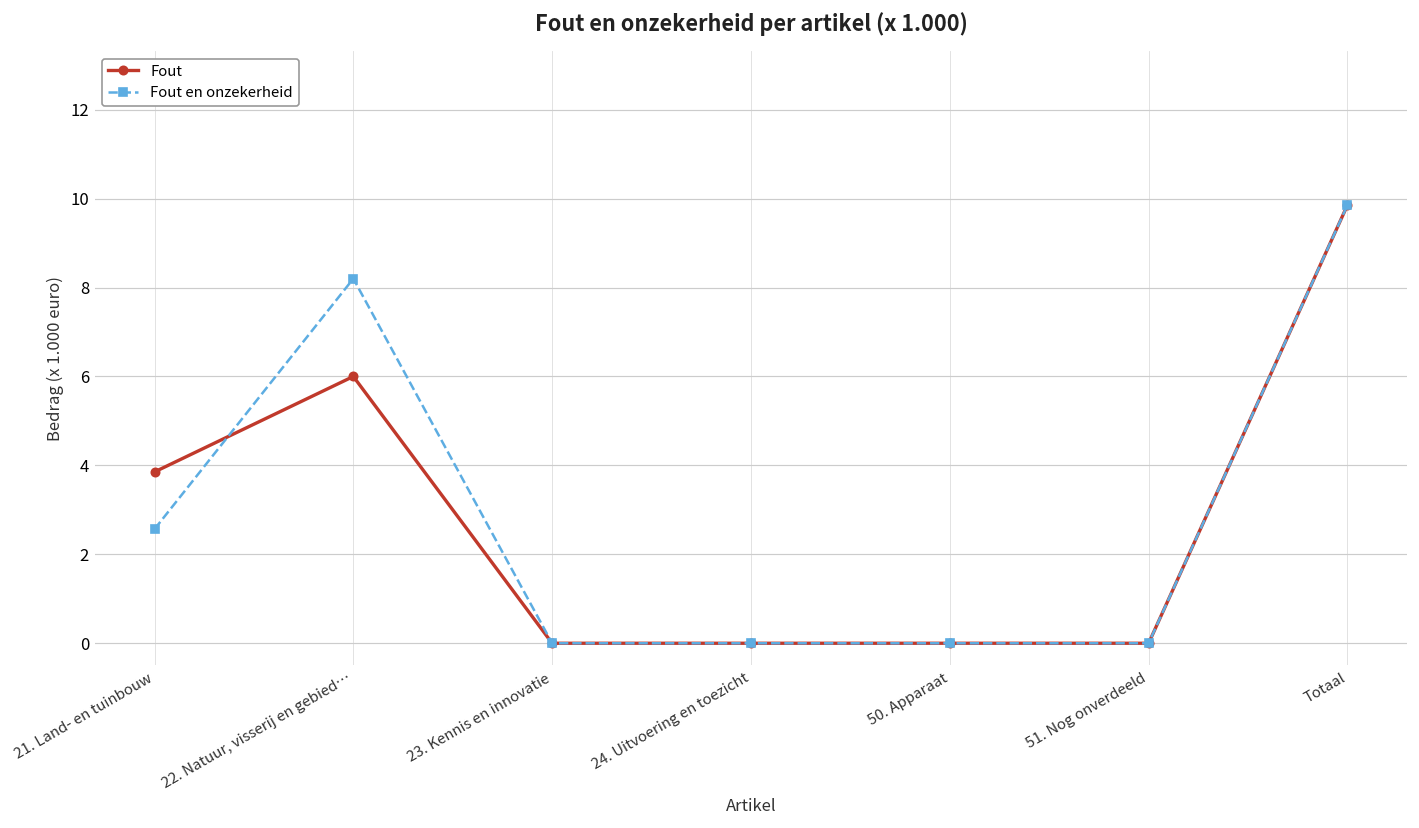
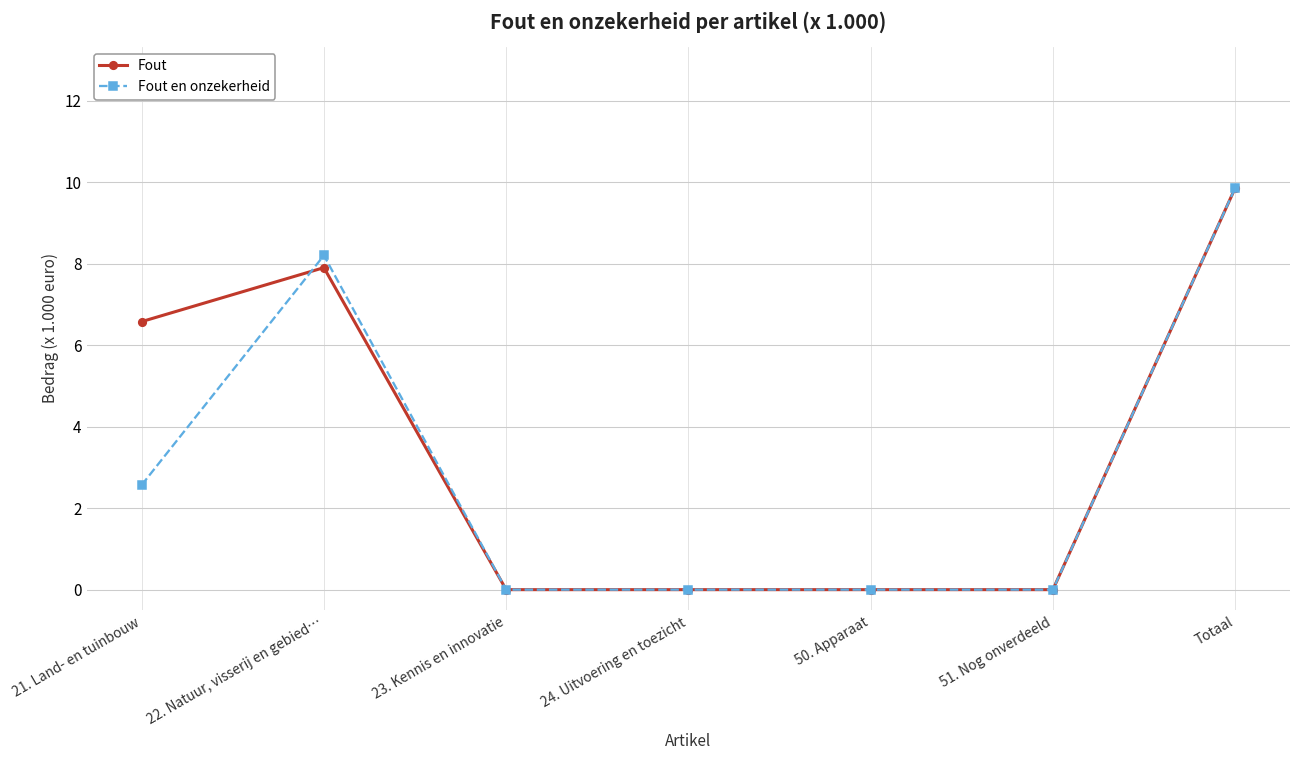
  {
    "Fout": {
-     "21. Land- en tuinbouw": 3.9,
-     "22. Natuur, visserij en gebied…": 6.0
+     "21. Land- en tuinbouw": 6.6,
+     "22. Natuur, visserij en gebied…": 7.9
    },
    "Fout en onzekerheid": {
      "21. Land- en tuinbouw": 2.6,
      "22. Natuur, visserij en gebied…": 8.2
    }
  }
